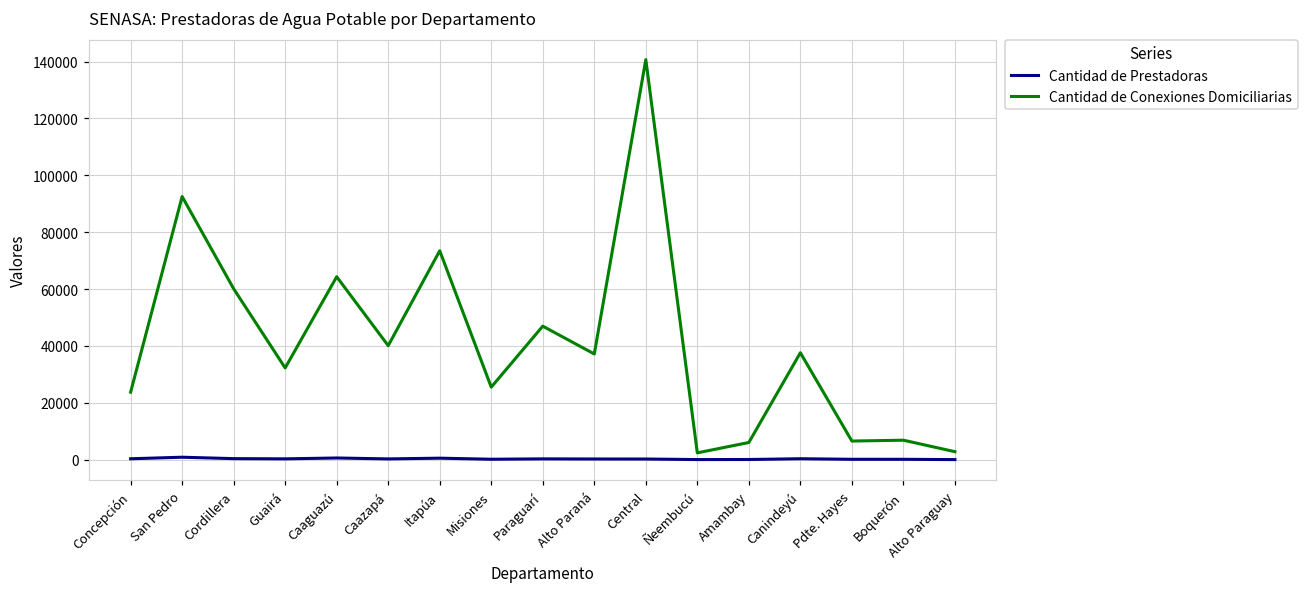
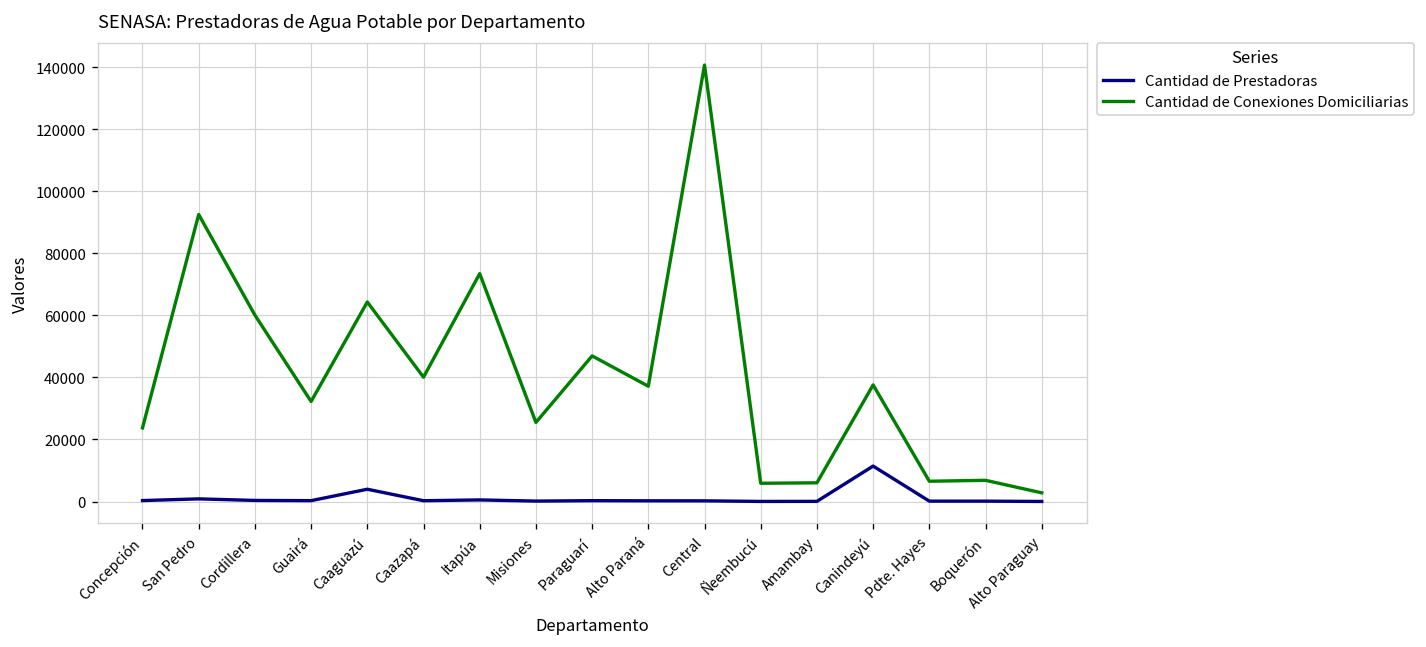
  {
    "Cantidad de Prestadoras": {
      "Concepción": 0,
      "San Pedro": 1000,
      "Cordillera": 0,
      "Guairá": 0,
-     "Caaguazú": 1000,
+     "Caaguazú": 4000,
      "Caazapá": 0,
      "Itapúa": 1000,
      "Misiones": 0,
      "Paraguarí": 0,
      "Alto Paraná": 0,
      "Central": 0,
      "Ñeembucú": 0,
      "Amambay": 0,
-     "Canindeyú": 0,
+     "Canindeyú": 11000,
      "Pdte. Hayes": 0,
      "Boquerón": 0,
      "Alto Paraguay": 0
    },
    "Cantidad de Conexiones Domiciliarias": {
      "Concepción": 24000,
      "San Pedro": 93000,
      "Cordillera": 60000,
      "Guairá": 32000,
      "Caaguazú": 64000,
      "Caazapá": 40000,
      "Itapúa": 73000,
      "Misiones": 25000,
      "Paraguarí": 47000,
      "Alto Paraná": 37000,
      "Central": 141000,
-     "Ñeembucú": 2000,
+     "Ñeembucú": 6000,
      "Amambay": 6000,
      "Canindeyú": 38000,
      "Pdte. Hayes": 7000,
      "Boquerón": 7000,
      "Alto Paraguay": 3000
    }
  }
